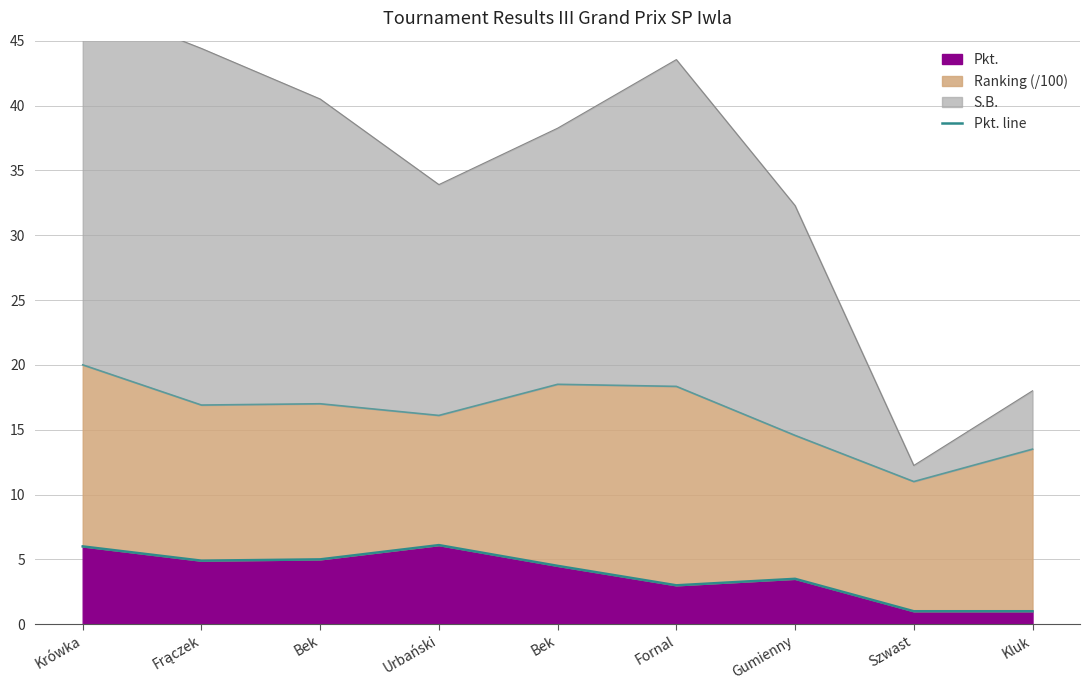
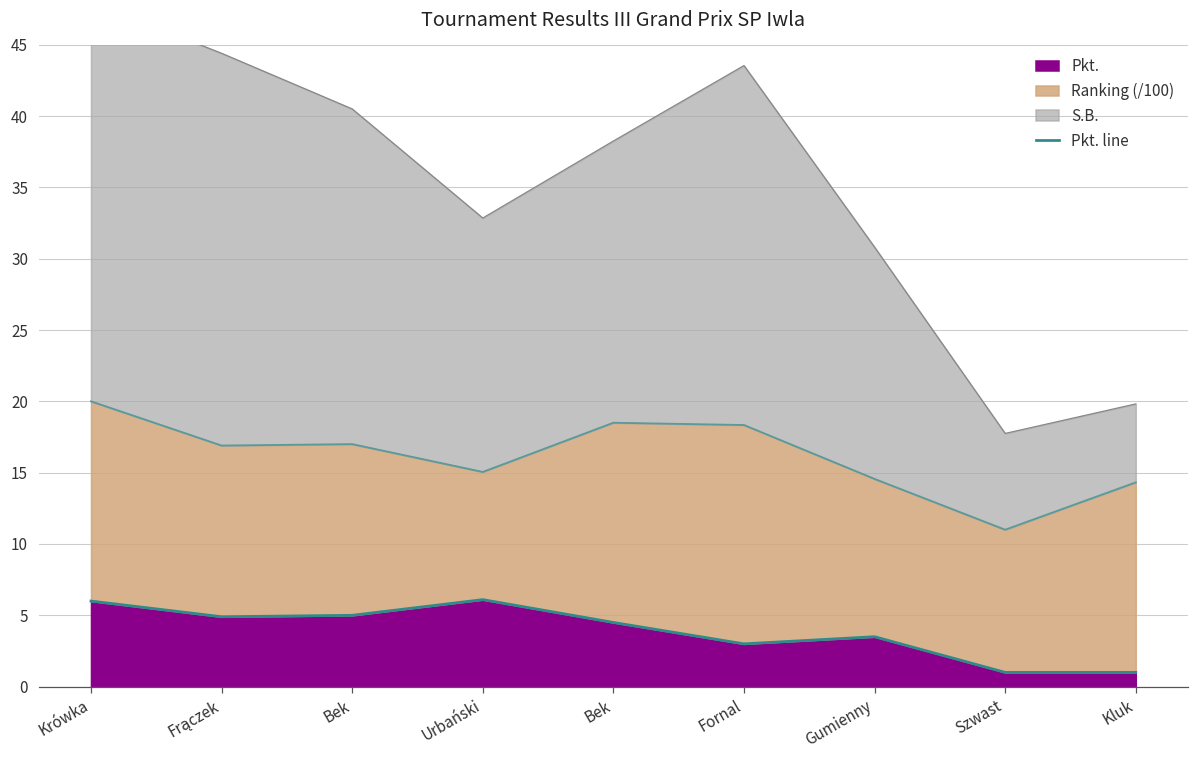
  {
    "Pkt.": {
      "Krówka": 6.0,
      "Frączek": 4.9,
      "Urbański": 6.1,
      "Fornal": 3.0,
      "Gumienny": 3.5,
      "Szwast": 1.0,
      "Kluk": 1.0
    },
    "Ranking (/100)": {
      "Krówka": 14.0,
      "Frączek": 12.0,
-     "Urbański": 10.0,
+     "Urbański": 9.0,
      "Fornal": 15.3,
      "Gumienny": 11.1,
      "Szwast": 10.0,
-     "Kluk": 12.5
+     "Kluk": 13.3
    },
    "S.B.": {
      "Frączek": 27.5,
      "Urbański": 17.8,
      "Fornal": 25.2,
-     "Gumienny": 17.7,
-     "Szwast": 1.2,
-     "Kluk": 4.5
+     "Gumienny": 16.3,
+     "Szwast": 6.8,
+     "Kluk": 5.5
    }
  }
